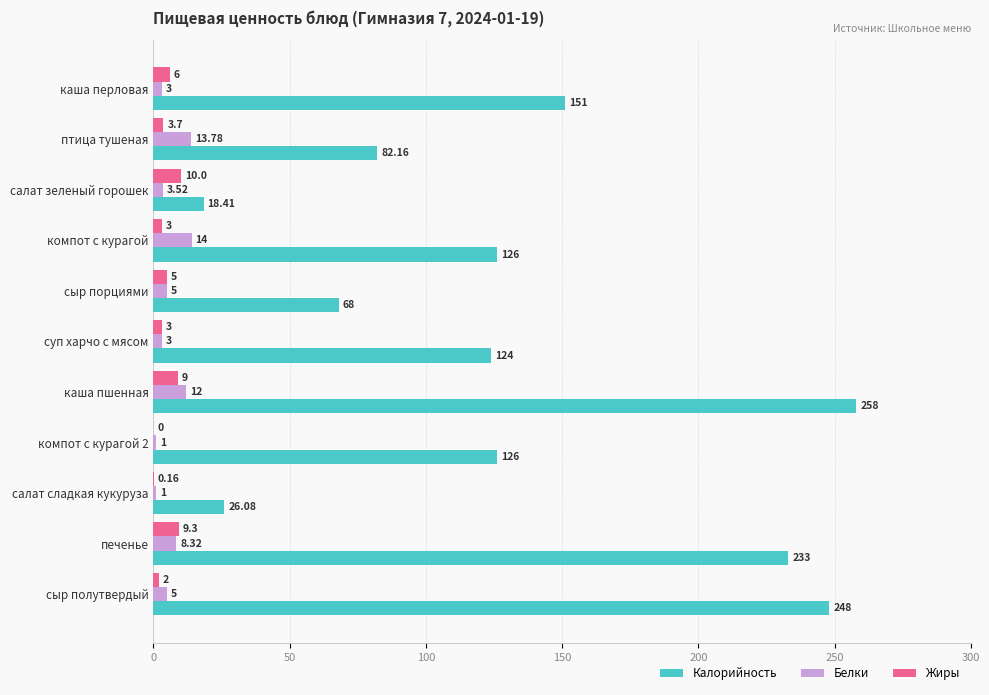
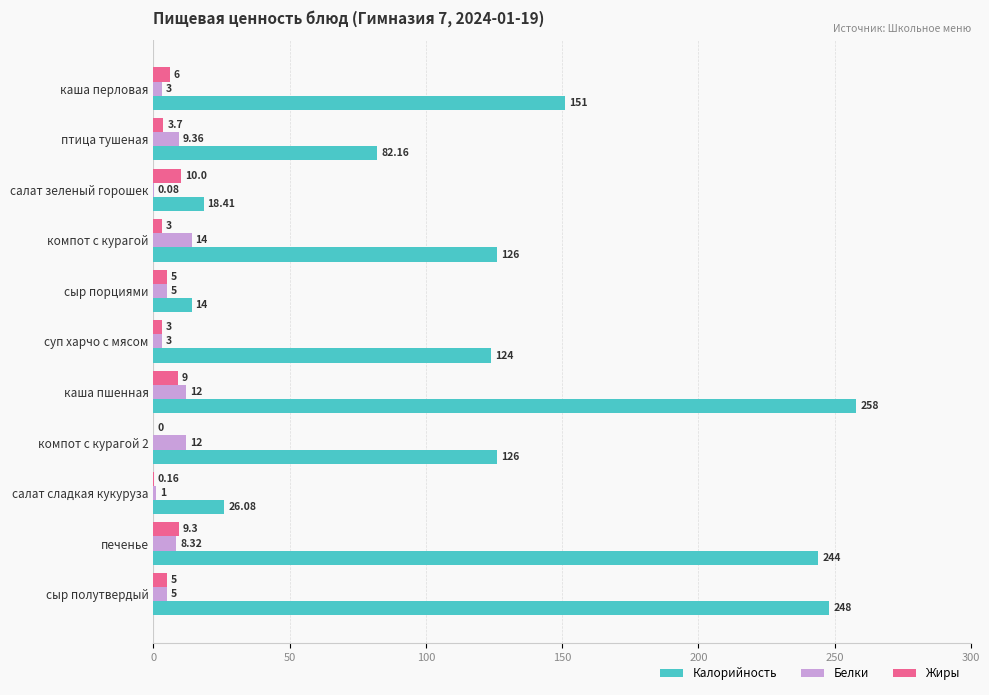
  {
    "Калорийность": {
      "каша перловая": 151,
      "птица тушеная": 82.16,
      "салат зеленый горошек": 18.41,
      "компот с курагой": 126,
-     "сыр порциями": 68,
+     "сыр порциями": 14,
      "суп харчо с мясом": 124,
      "каша пшенная": 258,
      "компот с курагой 2": 126,
      "салат сладкая кукуруза": 26.08,
-     "печенье": 233,
+     "печенье": 244,
      "сыр полутвердый": 248
    },
    "Белки": {
      "каша перловая": 3,
-     "птица тушеная": 13.78,
-     "салат зеленый горошек": 3.52,
+     "птица тушеная": 9.36,
+     "салат зеленый горошек": 0.08,
      "компот с курагой": 14,
      "сыр порциями": 5,
      "суп харчо с мясом": 3,
      "каша пшенная": 12,
-     "компот с курагой 2": 1,
+     "компот с курагой 2": 12,
      "салат сладкая кукуруза": 1,
      "печенье": 8.32,
      "сыр полутвердый": 5
    },
    "Жиры": {
      "каша перловая": 6,
      "птица тушеная": 3.7,
      "салат зеленый горошек": 10.0,
      "компот с курагой": 3,
      "сыр порциями": 5,
      "суп харчо с мясом": 3,
      "каша пшенная": 9,
      "компот с курагой 2": 0,
      "салат сладкая кукуруза": 0.16,
      "печенье": 9.3,
-     "сыр полутвердый": 2
+     "сыр полутвердый": 5
    }
  }
